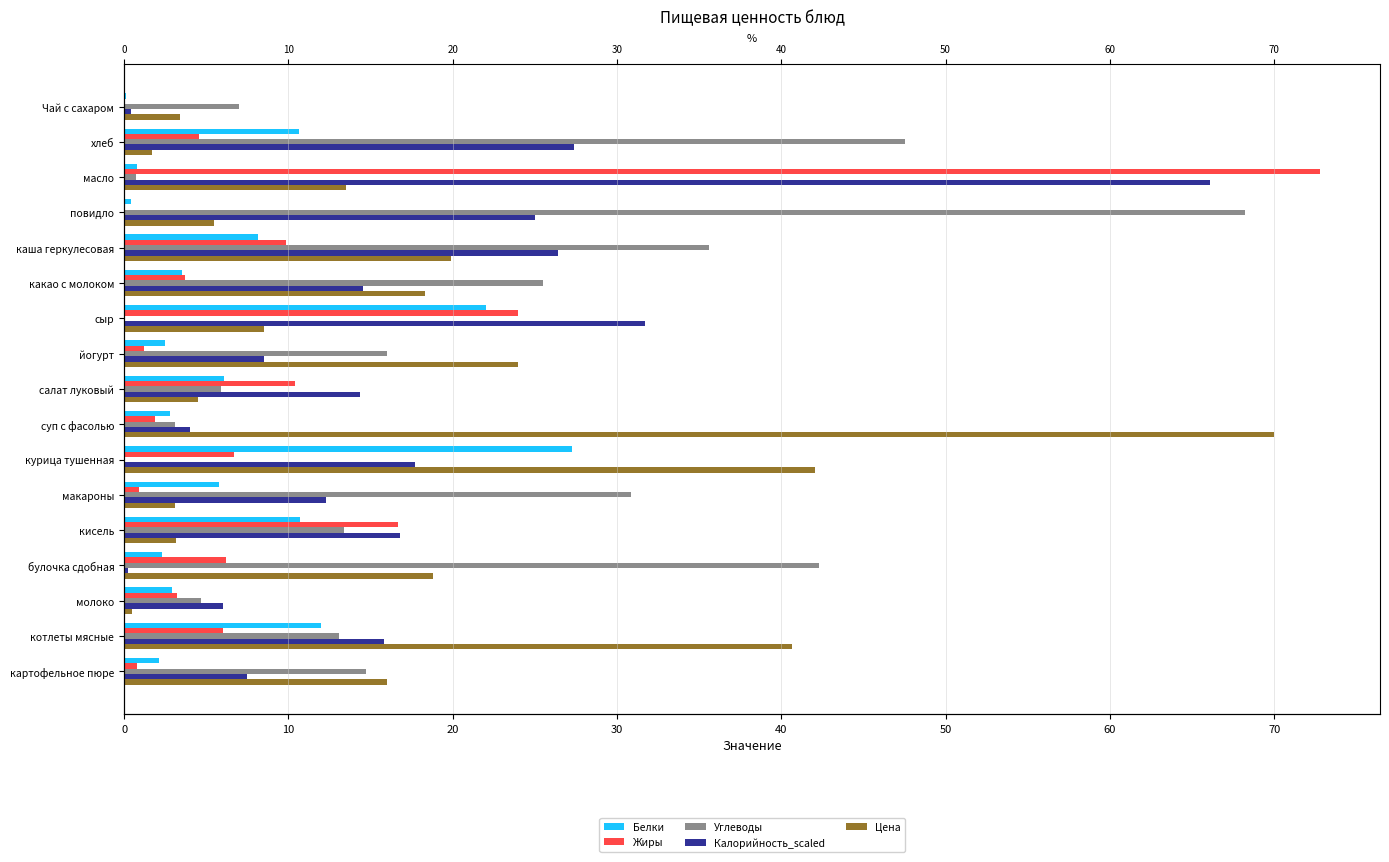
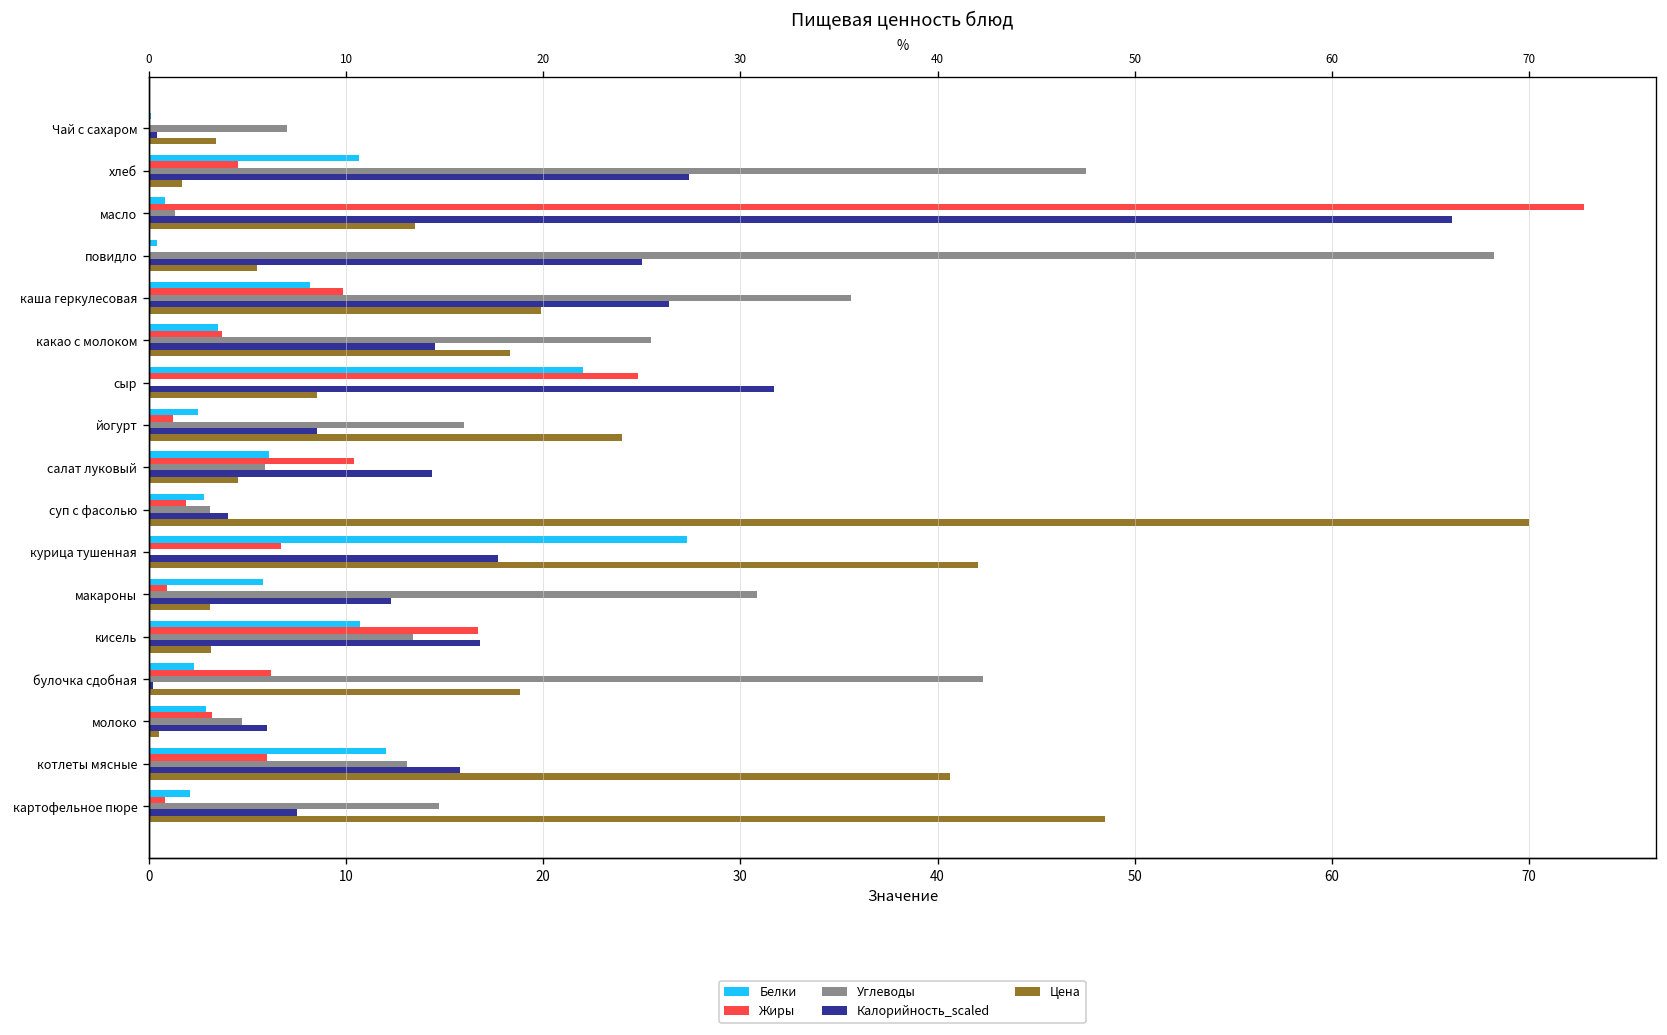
  {
    "Белки": {
      "хлеб": 10.7,
      "масло": 0.8,
      "повидло": 0.4,
      "каша геркулесовая": 8.2,
      "какао с молоком": 3.5,
      "сыр": 22.0,
      "йогурт": 2.5,
      "салат луковый": 6.1,
      "суп с фасолью": 2.8,
      "курица тушенная": 27.3,
      "макароны": 5.8,
      "кисель": 10.7,
      "булочка сдобная": 2.3,
      "молоко": 2.9,
      "котлеты мясные": 12.0,
      "картофельное пюре": 2.1
    },
    "Жиры": {
      "Чай с сахаром": 0.0,
      "хлеб": 4.5,
      "масло": 72.8,
      "повидло": 0.0,
      "каша геркулесовая": 9.8,
      "какао с молоком": 3.7,
-     "сыр": 24.0,
+     "сыр": 24.8,
      "йогурт": 1.2,
      "салат луковый": 10.4,
      "суп с фасолью": 1.9,
      "курица тушенная": 6.7,
      "макароны": 0.9,
      "кисель": 16.7,
      "булочка сдобная": 6.2,
      "молоко": 3.2,
      "котлеты мясные": 6.0,
      "картофельное пюре": 0.8
    },
    "Углеводы": {
      "Чай с сахаром": 7.0,
      "хлеб": 47.5,
-     "масло": 0.7,
+     "масло": 1.3,
      "повидло": 68.2,
      "каша геркулесовая": 35.6,
      "какао с молоком": 25.5,
      "сыр": 0.0,
      "йогурт": 16.0,
      "салат луковый": 5.9,
      "суп с фасолью": 3.1,
      "курица тушенная": 0.0,
      "макароны": 30.9,
      "кисель": 13.4,
      "булочка сдобная": 42.3,
      "молоко": 4.7,
      "котлеты мясные": 13.1,
      "картофельное пюре": 14.7
    },
    "Калорийность_scaled": {
      "Чай с сахаром": 0.4,
      "хлеб": 27.4,
      "масло": 66.1,
      "повидло": 25.0,
      "каша геркулесовая": 26.4,
      "какао с молоком": 14.5,
      "сыр": 31.7,
      "йогурт": 8.5,
      "салат луковый": 14.4,
      "суп с фасолью": 4.0,
      "курица тушенная": 17.7,
      "макароны": 12.3,
      "кисель": 16.8,
      "булочка сдобная": 0.2,
      "молоко": 6.0,
      "котлеты мясные": 15.8,
      "картофельное пюре": 7.5
    },
    "Цена": {
      "Чай с сахаром": 3.4,
      "хлеб": 1.7,
      "масло": 13.5,
      "повидло": 5.5,
      "каша геркулесовая": 19.9,
      "какао с молоком": 18.3,
      "сыр": 8.5,
      "йогурт": 24.0,
      "салат луковый": 4.5,
      "суп с фасолью": 70.0,
      "курица тушенная": 42.1,
      "макароны": 3.1,
      "кисель": 3.2,
      "булочка сдобная": 18.8,
      "молоко": 0.5,
      "котлеты мясные": 40.6,
-     "картофельное пюре": 16.0
+     "картофельное пюре": 48.5
    }
  }
